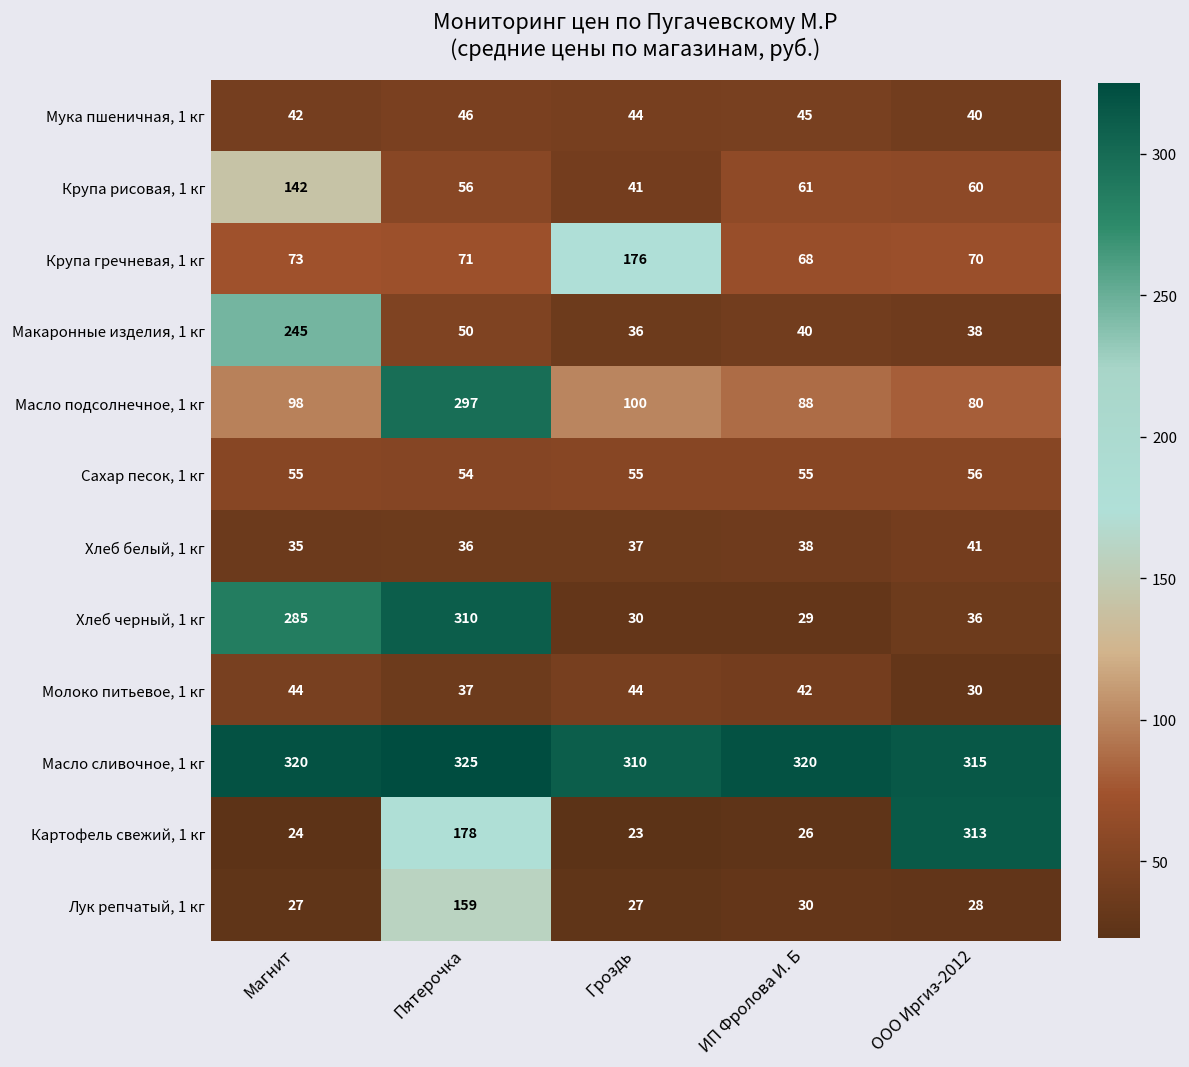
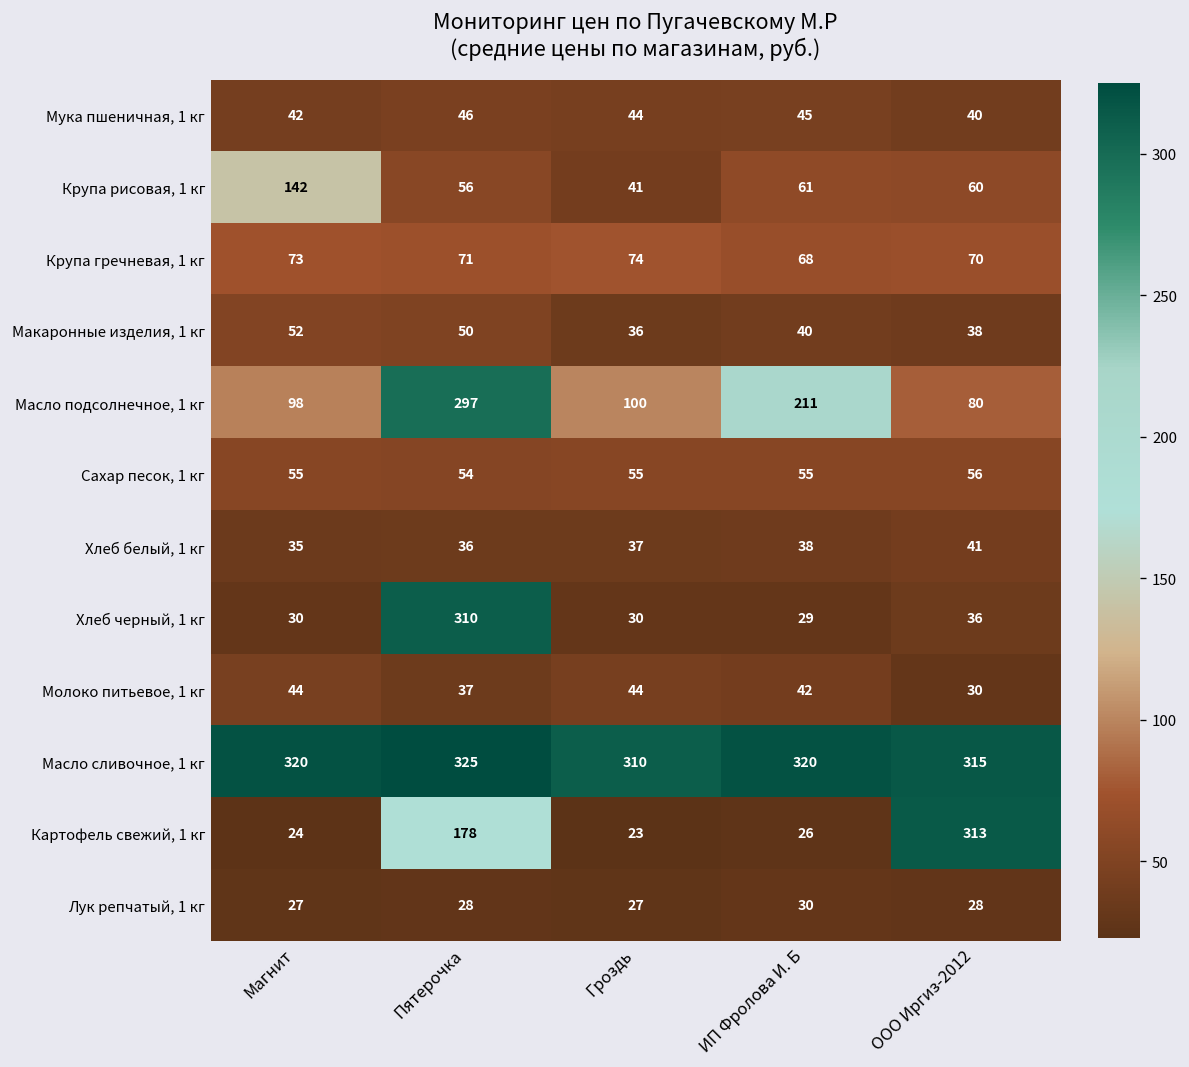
  {
    "Мука пшеничная, 1 кг": {
      "Магнит": 42,
      "Пятерочка": 46,
      "Гроздь": 44,
      "ИП Фролова И. Б": 45,
      "ООО Иргиз-2012": 40
    },
    "Крупа рисовая, 1 кг": {
      "Магнит": 142,
      "Пятерочка": 56,
      "Гроздь": 41,
      "ИП Фролова И. Б": 61,
      "ООО Иргиз-2012": 60
    },
    "Крупа гречневая, 1 кг": {
      "Магнит": 73,
      "Пятерочка": 71,
-     "Гроздь": 176,
+     "Гроздь": 74,
      "ИП Фролова И. Б": 68,
      "ООО Иргиз-2012": 70
    },
    "Макаронные изделия, 1 кг": {
-     "Магнит": 245,
+     "Магнит": 52,
      "Пятерочка": 50,
      "Гроздь": 36,
      "ИП Фролова И. Б": 40,
      "ООО Иргиз-2012": 38
    },
    "Масло подсолнечное, 1 кг": {
      "Магнит": 98,
      "Пятерочка": 297,
      "Гроздь": 100,
-     "ИП Фролова И. Б": 88,
+     "ИП Фролова И. Б": 211,
      "ООО Иргиз-2012": 80
    },
    "Сахар песок, 1 кг": {
      "Магнит": 55,
      "Пятерочка": 54,
      "Гроздь": 55,
      "ИП Фролова И. Б": 55,
      "ООО Иргиз-2012": 56
    },
    "Хлеб белый, 1 кг": {
      "Магнит": 35,
      "Пятерочка": 36,
      "Гроздь": 37,
      "ИП Фролова И. Б": 38,
      "ООО Иргиз-2012": 41
    },
    "Хлеб черный, 1 кг": {
-     "Магнит": 285,
+     "Магнит": 30,
      "Пятерочка": 310,
      "Гроздь": 30,
      "ИП Фролова И. Б": 29,
      "ООО Иргиз-2012": 36
    },
    "Молоко питьевое, 1 кг": {
      "Магнит": 44,
      "Пятерочка": 37,
      "Гроздь": 44,
      "ИП Фролова И. Б": 42,
      "ООО Иргиз-2012": 30
    },
    "Масло сливочное, 1 кг": {
      "Магнит": 320,
      "Пятерочка": 325,
      "Гроздь": 310,
      "ИП Фролова И. Б": 320,
      "ООО Иргиз-2012": 315
    },
    "Картофель свежий, 1 кг": {
      "Магнит": 24,
      "Пятерочка": 178,
      "Гроздь": 23,
      "ИП Фролова И. Б": 26,
      "ООО Иргиз-2012": 313
    },
    "Лук репчатый, 1 кг": {
      "Магнит": 27,
-     "Пятерочка": 159,
+     "Пятерочка": 28,
      "Гроздь": 27,
      "ИП Фролова И. Б": 30,
      "ООО Иргиз-2012": 28
    }
  }
